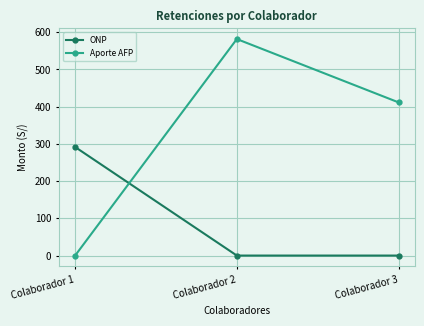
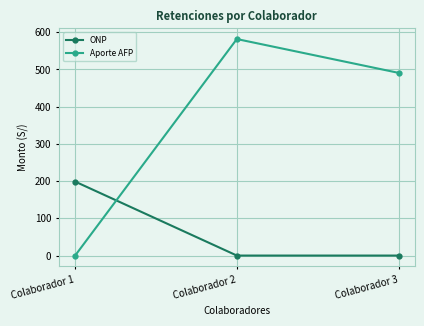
  {
    "ONP": {
-     "Colaborador 1": 290,
+     "Colaborador 1": 200,
      "Colaborador 2": 0,
      "Colaborador 3": 0
    },
    "Aporte AFP": {
      "Colaborador 1": 0,
      "Colaborador 2": 580,
-     "Colaborador 3": 410
+     "Colaborador 3": 490
    }
  }
